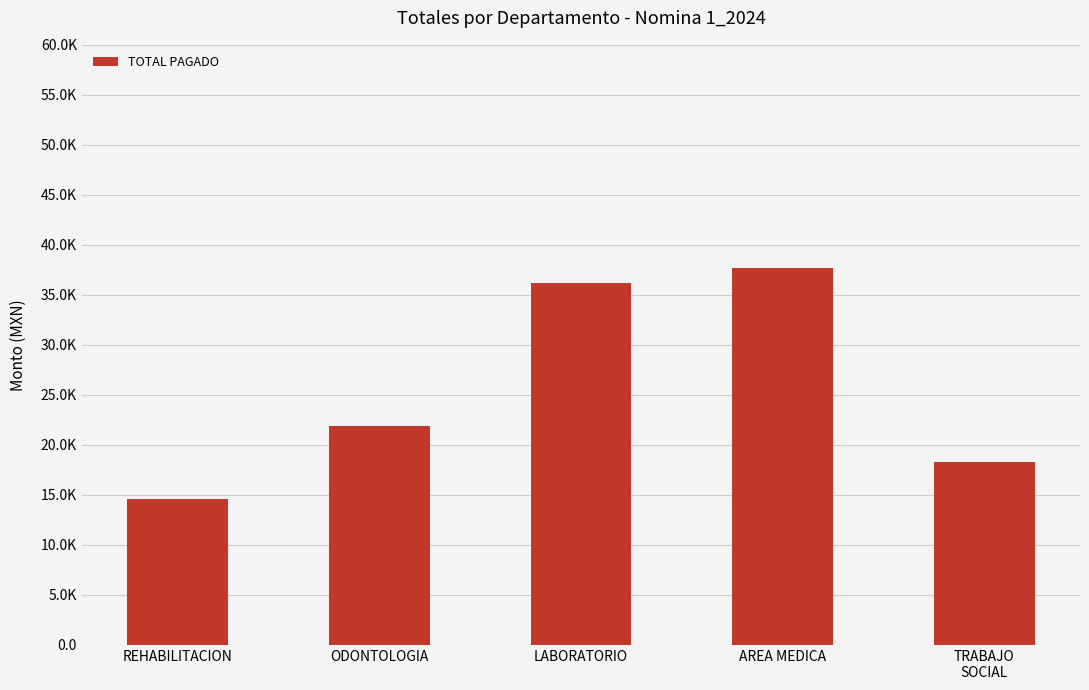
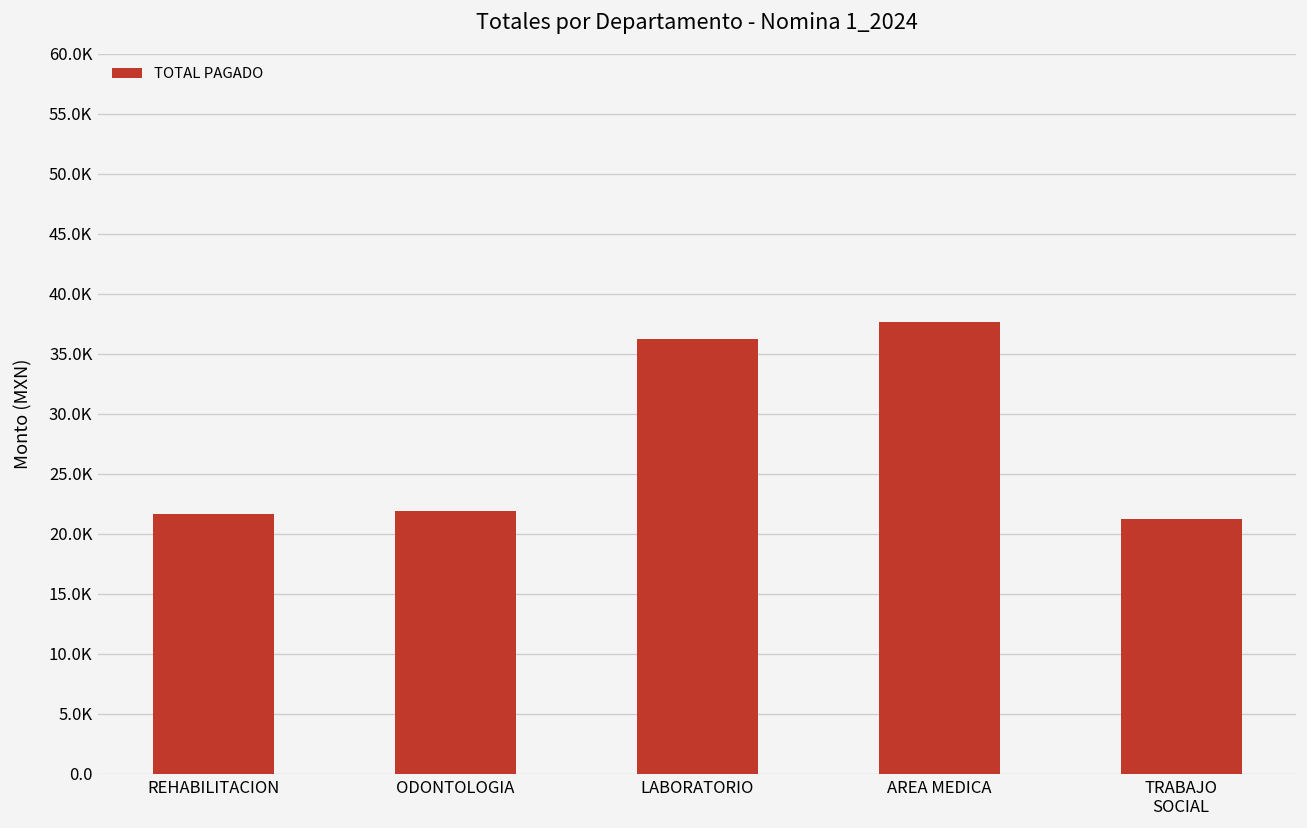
  {
-   "REHABILITACION": 14600,
+   "REHABILITACION": 21700,
    "ODONTOLOGIA": 21900,
    "LABORATORIO": 36200,
    "AREA MEDICA": 37600,
-   "TRABAJO SOCIAL": 18300
+   "TRABAJO SOCIAL": 21200
  }
